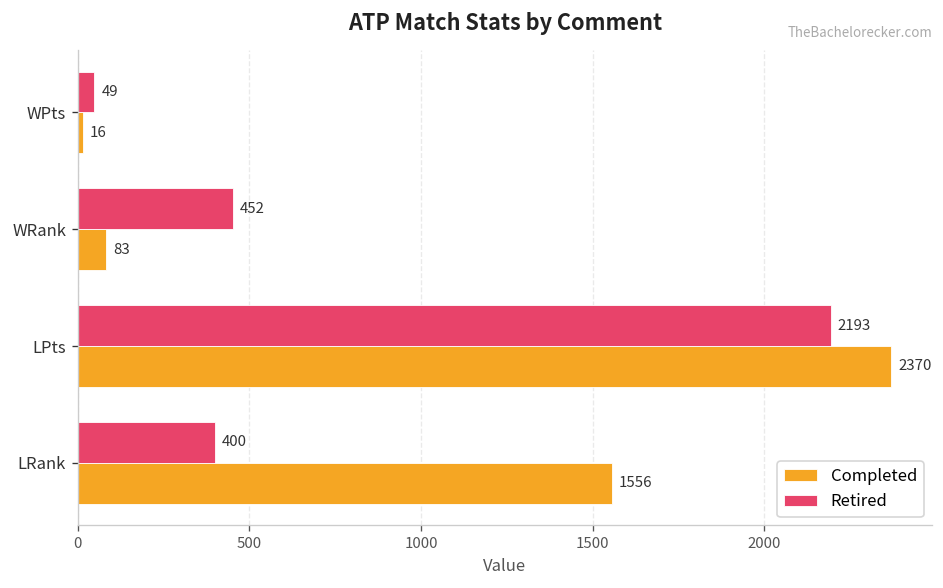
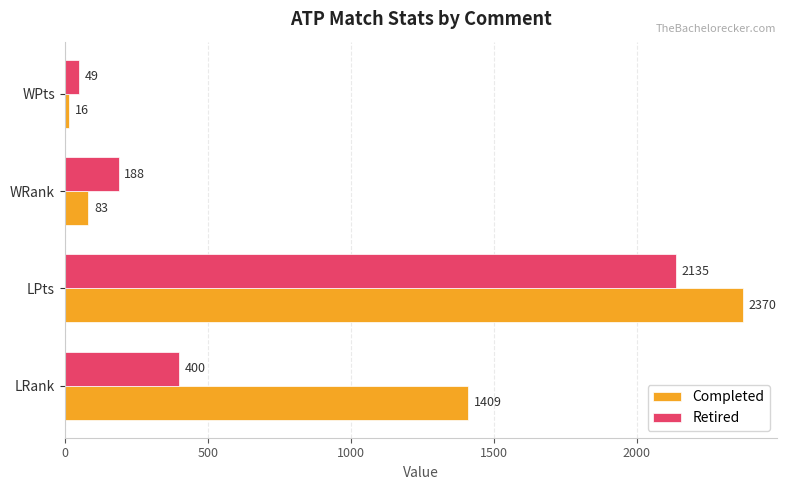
  {
    "Completed": {
      "WPts": 16,
      "WRank": 83,
      "LPts": 2370,
-     "LRank": 1556
+     "LRank": 1409
    },
    "Retired": {
      "WPts": 49,
-     "WRank": 452,
-     "LPts": 2193,
+     "WRank": 188,
+     "LPts": 2135,
      "LRank": 400
    }
  }
